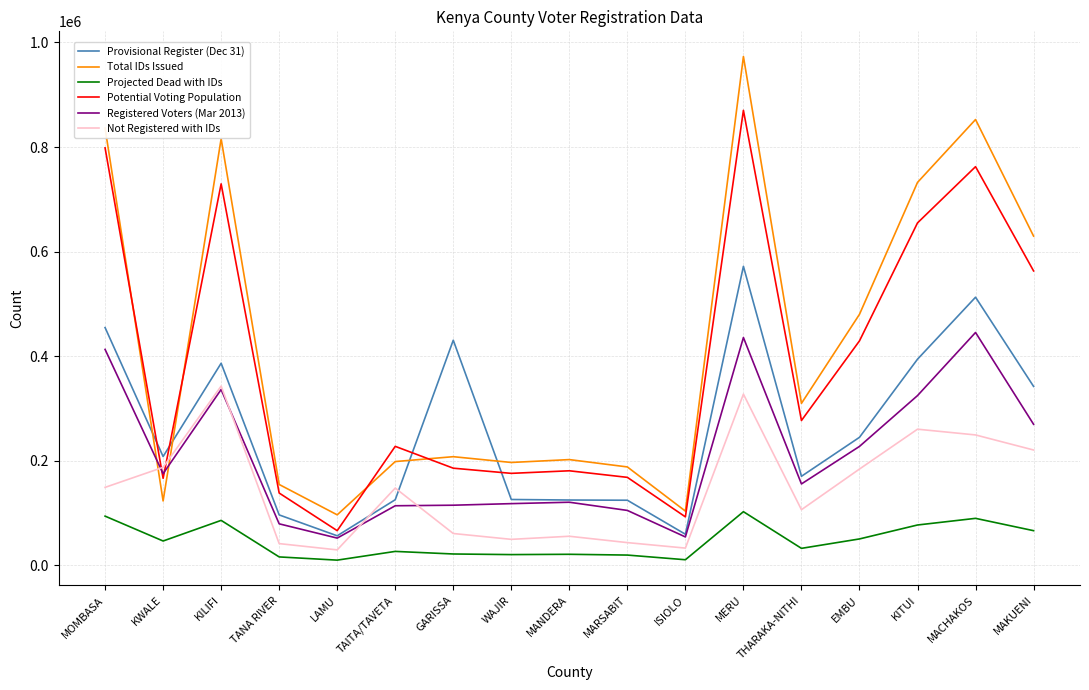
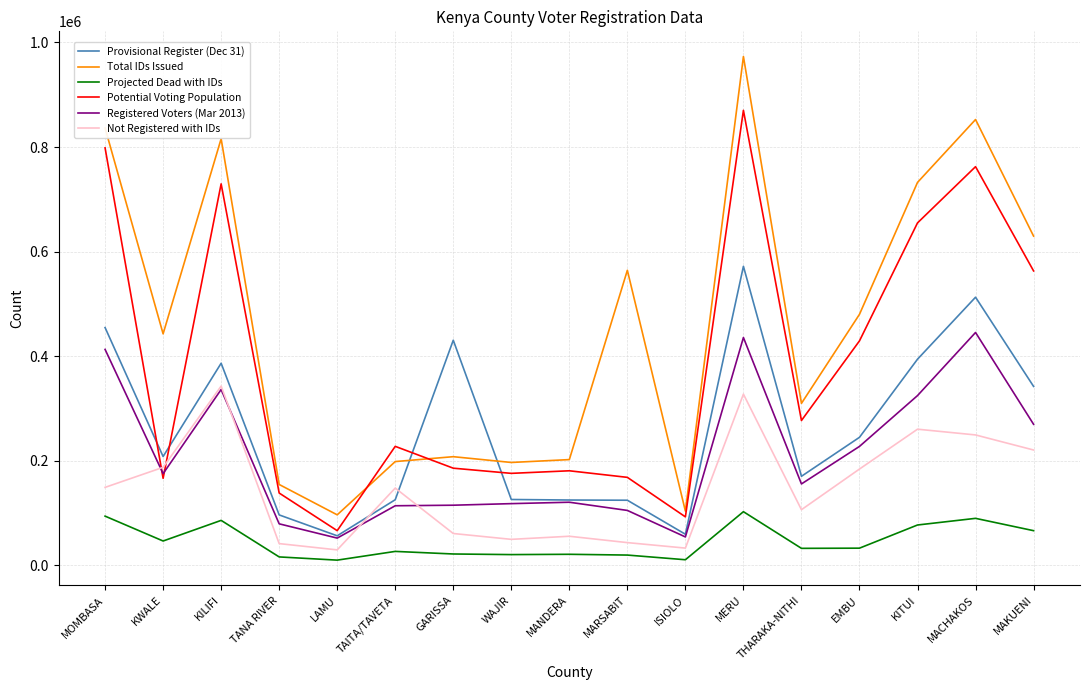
  {
    "Provisional Register (Dec 31)": {
      "MOMBASA": 450000,
      "KWALE": 210000,
      "KILIFI": 390000,
      "TANA RIVER": 100000,
      "TAITA/TAVETA": 130000,
      "GARISSA": 430000,
      "WAJIR": 130000,
      "MARSABIT": 120000,
      "ISIOLO": 60000,
      "MERU": 570000,
      "THARAKA-NITHI": 170000,
      "EMBU": 250000,
      "KITUI": 390000,
      "MACHAKOS": 510000,
      "MAKUENI": 340000
    },
    "Total IDs Issued": {
-     "KWALE": 120000,
+     "KWALE": 440000,
      "KILIFI": 820000,
      "TANA RIVER": 150000,
      "LAMU": 100000,
      "TAITA/TAVETA": 200000,
      "GARISSA": 210000,
      "WAJIR": 200000,
      "MANDERA": 200000,
-     "MARSABIT": 190000,
+     "MARSABIT": 560000,
      "ISIOLO": 100000,
      "MERU": 970000,
      "THARAKA-NITHI": 310000,
      "EMBU": 480000,
      "KITUI": 730000,
      "MACHAKOS": 850000,
      "MAKUENI": 630000
    },
    "Projected Dead with IDs": {
      "MOMBASA": 90000,
      "KWALE": 50000,
      "KILIFI": 90000,
      "TANA RIVER": 20000,
      "LAMU": 10000,
      "TAITA/TAVETA": 30000,
      "GARISSA": 20000,
      "WAJIR": 20000,
      "MANDERA": 20000,
      "MARSABIT": 20000,
      "ISIOLO": 10000,
      "MERU": 100000,
      "THARAKA-NITHI": 30000,
-     "EMBU": 50000,
+     "EMBU": 30000,
      "KITUI": 80000,
      "MACHAKOS": 90000,
      "MAKUENI": 70000
    },
    "Potential Voting Population": {
      "MOMBASA": 800000,
      "KWALE": 170000,
      "KILIFI": 730000,
      "TANA RIVER": 140000,
      "LAMU": 70000,
      "TAITA/TAVETA": 230000,
      "GARISSA": 190000,
      "WAJIR": 180000,
      "MANDERA": 180000,
      "MARSABIT": 170000,
      "ISIOLO": 90000,
      "MERU": 870000,
      "THARAKA-NITHI": 280000,
      "EMBU": 430000,
      "KITUI": 650000,
      "MACHAKOS": 760000,
      "MAKUENI": 560000
    },
    "Registered Voters (Mar 2013)": {
      "MOMBASA": 410000,
      "KWALE": 180000,
      "KILIFI": 340000,
      "TANA RIVER": 80000,
      "TAITA/TAVETA": 110000,
      "GARISSA": 120000,
      "WAJIR": 120000,
      "MARSABIT": 110000,
      "ISIOLO": 50000,
      "MERU": 440000,
      "THARAKA-NITHI": 160000,
      "EMBU": 230000,
      "KITUI": 320000,
      "MACHAKOS": 450000,
      "MAKUENI": 270000
    },
    "Not Registered with IDs": {
      "MOMBASA": 150000,
      "KWALE": 190000,
      "KILIFI": 340000,
      "TANA RIVER": 40000,
      "LAMU": 30000,
      "TAITA/TAVETA": 150000,
      "GARISSA": 60000,
      "WAJIR": 50000,
      "MANDERA": 60000,
      "MARSABIT": 40000,
      "ISIOLO": 30000,
      "MERU": 330000,
      "THARAKA-NITHI": 110000,
      "EMBU": 180000,
      "KITUI": 260000,
      "MACHAKOS": 250000,
      "MAKUENI": 220000
    }
  }
